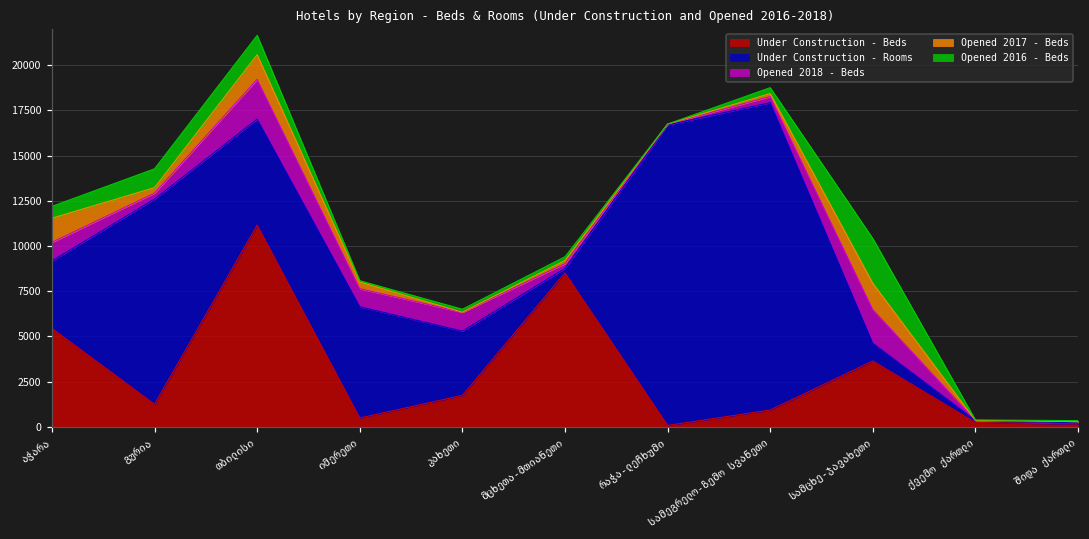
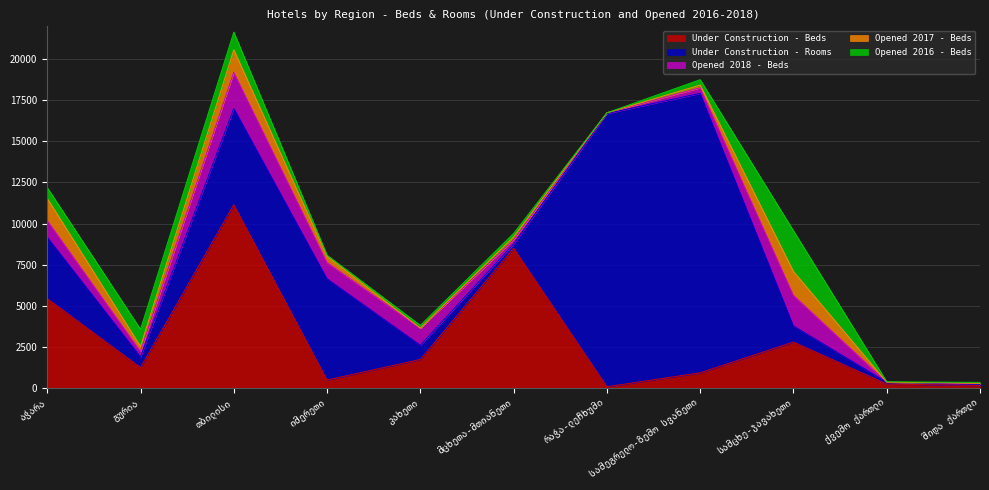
  {
    "Under Construction - Beds": {
      "აჭარა": 5400,
      "გურია": 1200,
      "თბილისი": 11100,
      "იმერეთი": 500,
      "კახეთი": 1700,
      "მცხეთა-მთიანეთი": 8500,
      "რაჭა-ლეჩხუმი": 100,
      "სამეგრელო-ზემო სვანეთი": 900,
-     "სამცხე-ჯავახეთი": 3600
+     "სამცხე-ჯავახეთი": 2800
    },
    "Under Construction - Rooms": {
      "აჭარა": 3700,
-     "გურია": 11400,
+     "გურია": 700,
      "თბილისი": 5900,
      "იმერეთი": 6200,
-     "კახეთი": 3600,
+     "კახეთი": 900,
      "მცხეთა-მთიანეთი": 200,
      "სამეგრელო-ზემო სვანეთი": 17000,
      "სამცხე-ჯავახეთი": 1000
    },
    "Opened 2018 - Beds": {
      "აჭარა": 1000,
      "გურია": 300,
      "თბილისი": 2200,
      "იმერეთი": 1000,
      "მცხეთა-მთიანეთი": 300,
      "სამეგრელო-ზემო სვანეთი": 300,
      "სამცხე-ჯავახეთი": 1900
    },
    "Opened 2017 - Beds": {
      "აჭარა": 1300,
      "გურია": 300,
      "თბილისი": 1400,
      "მცხეთა-მთიანეთი": 200,
      "სამეგრელო-ზემო სვანეთი": 200,
      "სამცხე-ჯავახეთი": 1400
    },
    "Opened 2016 - Beds": {
      "აჭარა": 700,
      "გურია": 1000,
      "თბილისი": 1100,
      "კახეთი": 200,
      "მცხეთა-მთიანეთი": 200,
      "სამეგრელო-ზემო სვანეთი": 300,
      "სამცხე-ჯავახეთი": 2500
    }
  }
